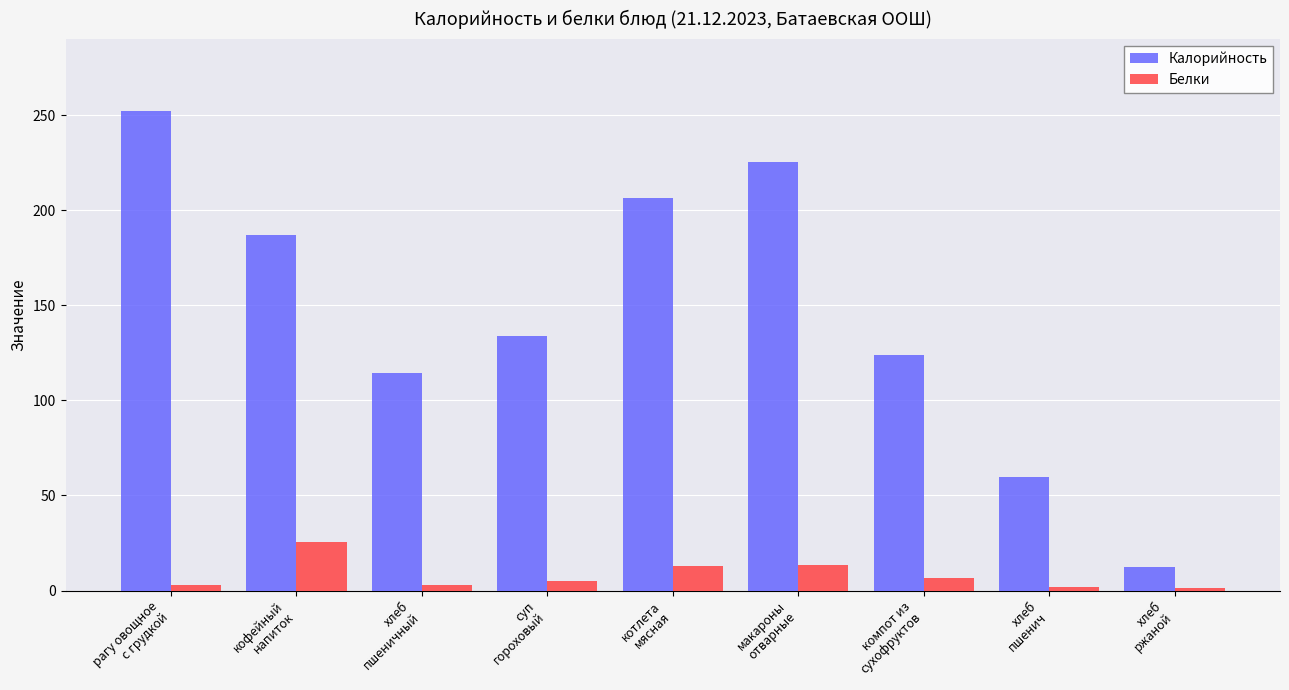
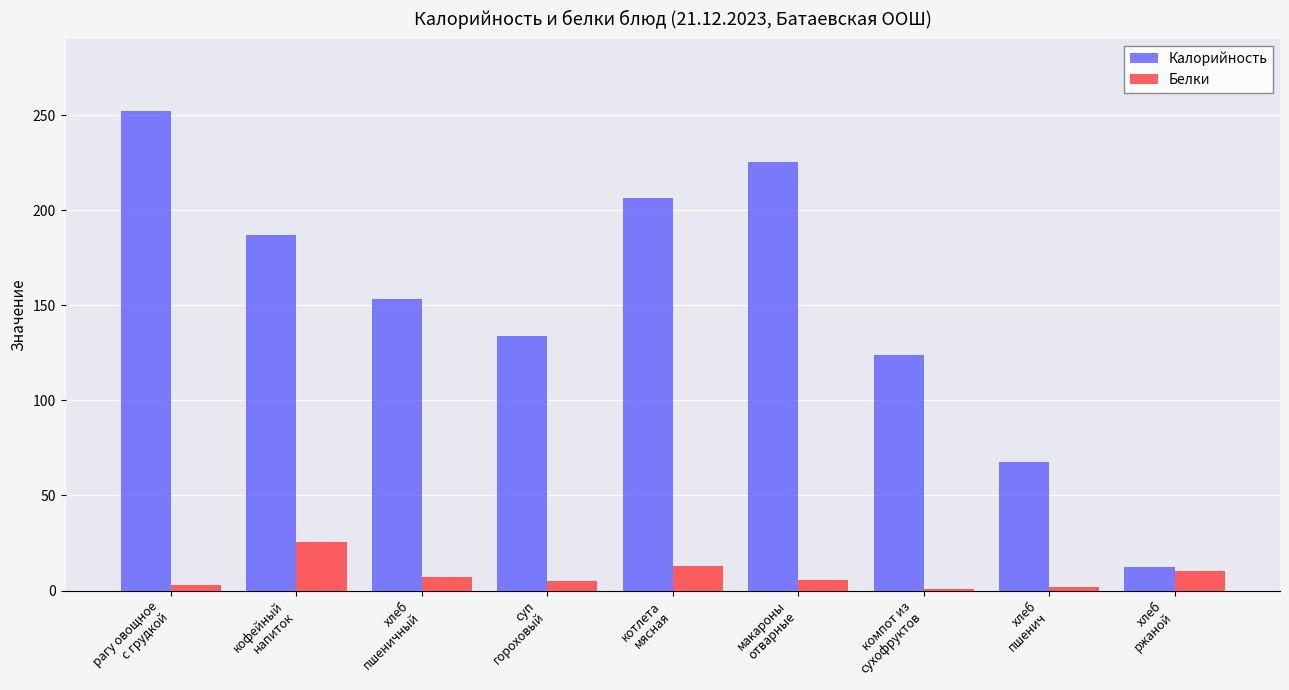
  {
    "Калорийность": {
      "рагу овощное с грудкой": 252,
      "кофейный напиток": 187,
-     "хлеб пшеничный": 115,
+     "хлеб пшеничный": 153,
      "суп гороховый": 134,
      "котлета мясная": 207,
      "макароны отварные": 225,
      "компот из сухофруктов": 124,
-     "хлеб пшенич": 60,
+     "хлеб пшенич": 68,
      "хлеб ржаной": 12
    },
    "Белки": {
      "рагу овощное с грудкой": 3,
      "кофейный напиток": 25,
-     "хлеб пшеничный": 3,
+     "хлеб пшеничный": 7,
      "суп гороховый": 5,
      "котлета мясная": 13,
-     "макароны отварные": 13,
-     "компот из сухофруктов": 6,
+     "макароны отварные": 5,
+     "компот из сухофруктов": 1,
      "хлеб пшенич": 2,
-     "хлеб ржаной": 2
+     "хлеб ржаной": 11
    }
  }
